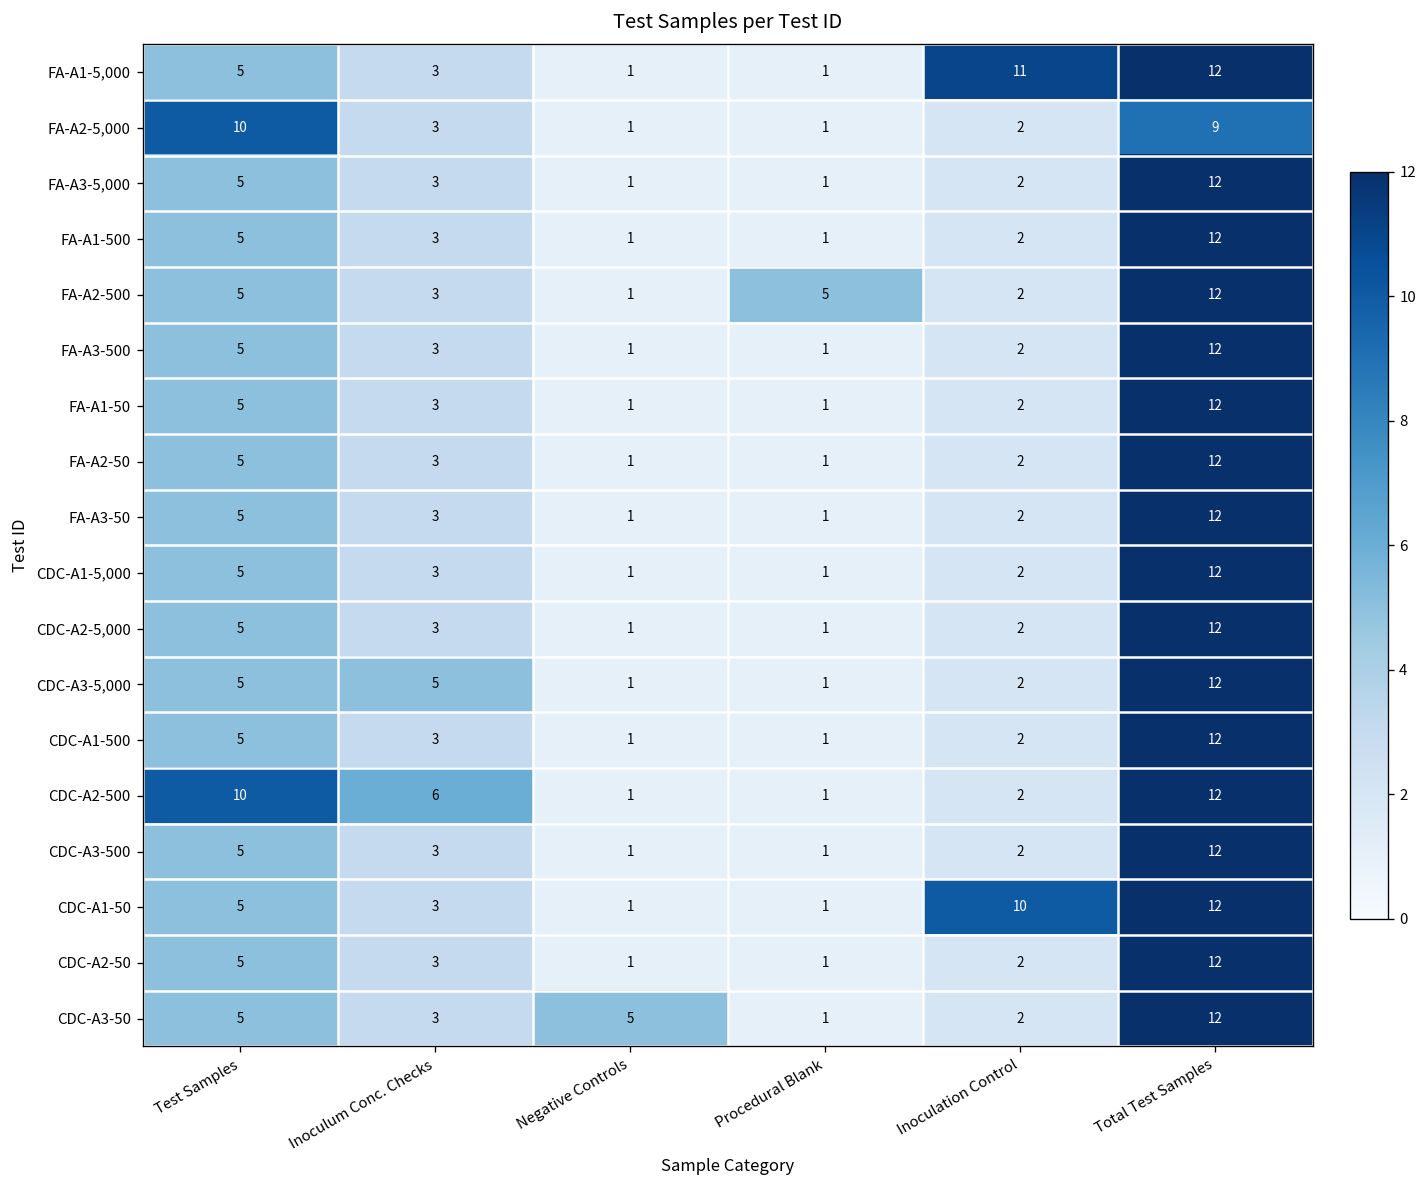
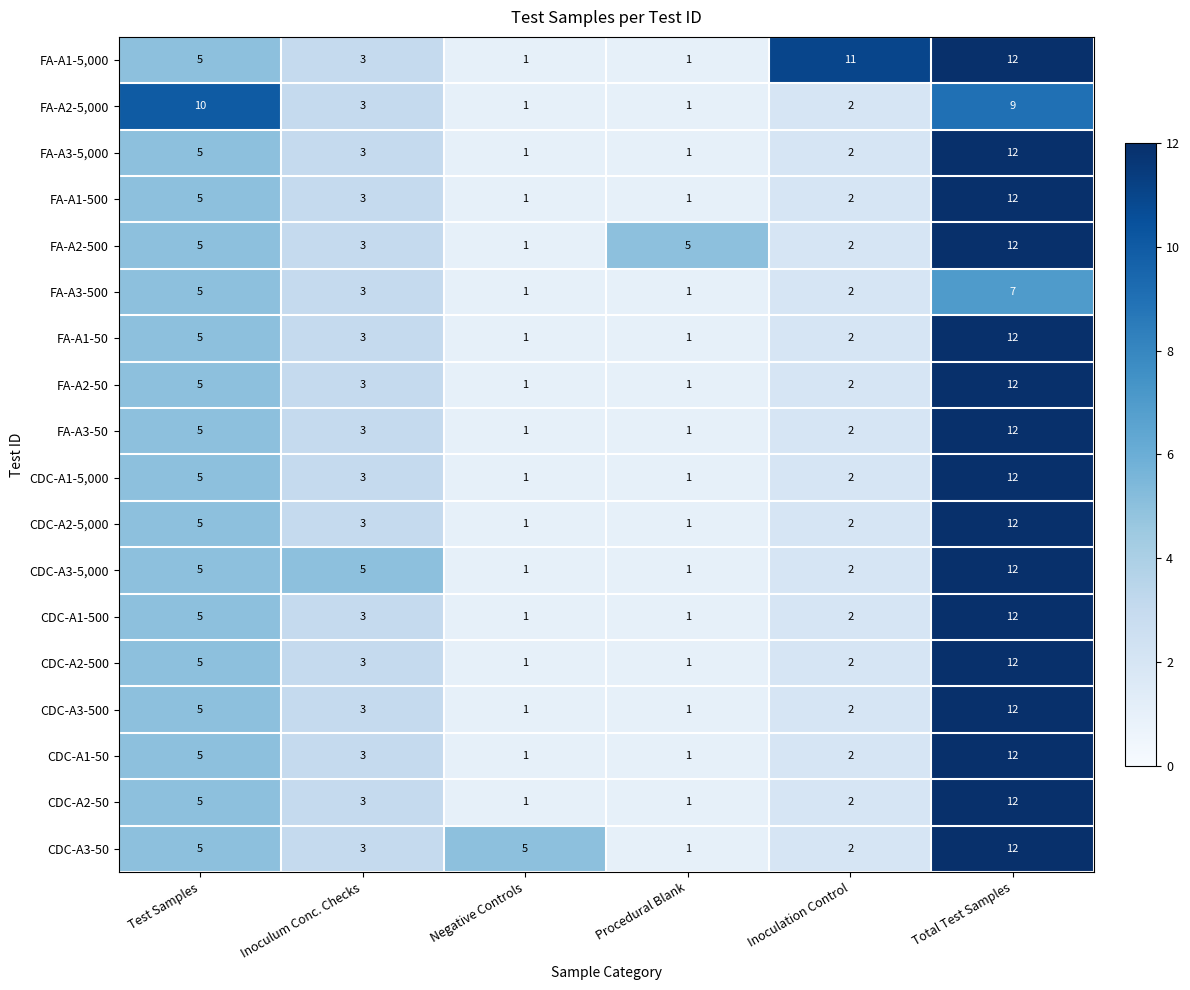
  {
    "FA-A1-5,000": {
      "Test Samples": 5,
      "Inoculum Conc. Checks": 3,
      "Negative Controls": 1,
      "Procedural Blank": 1,
      "Inoculation Control": 11,
      "Total Test Samples": 12
    },
    "FA-A2-5,000": {
      "Test Samples": 10,
      "Inoculum Conc. Checks": 3,
      "Negative Controls": 1,
      "Procedural Blank": 1,
      "Inoculation Control": 2,
      "Total Test Samples": 9
    },
    "FA-A3-5,000": {
      "Test Samples": 5,
      "Inoculum Conc. Checks": 3,
      "Negative Controls": 1,
      "Procedural Blank": 1,
      "Inoculation Control": 2,
      "Total Test Samples": 12
    },
    "FA-A1-500": {
      "Test Samples": 5,
      "Inoculum Conc. Checks": 3,
      "Negative Controls": 1,
      "Procedural Blank": 1,
      "Inoculation Control": 2,
      "Total Test Samples": 12
    },
    "FA-A2-500": {
      "Test Samples": 5,
      "Inoculum Conc. Checks": 3,
      "Negative Controls": 1,
      "Procedural Blank": 5,
      "Inoculation Control": 2,
      "Total Test Samples": 12
    },
    "FA-A3-500": {
      "Test Samples": 5,
      "Inoculum Conc. Checks": 3,
      "Negative Controls": 1,
      "Procedural Blank": 1,
      "Inoculation Control": 2,
-     "Total Test Samples": 12
+     "Total Test Samples": 7
    },
    "FA-A1-50": {
      "Test Samples": 5,
      "Inoculum Conc. Checks": 3,
      "Negative Controls": 1,
      "Procedural Blank": 1,
      "Inoculation Control": 2,
      "Total Test Samples": 12
    },
    "FA-A2-50": {
      "Test Samples": 5,
      "Inoculum Conc. Checks": 3,
      "Negative Controls": 1,
      "Procedural Blank": 1,
      "Inoculation Control": 2,
      "Total Test Samples": 12
    },
    "FA-A3-50": {
      "Test Samples": 5,
      "Inoculum Conc. Checks": 3,
      "Negative Controls": 1,
      "Procedural Blank": 1,
      "Inoculation Control": 2,
      "Total Test Samples": 12
    },
    "CDC-A1-5,000": {
      "Test Samples": 5,
      "Inoculum Conc. Checks": 3,
      "Negative Controls": 1,
      "Procedural Blank": 1,
      "Inoculation Control": 2,
      "Total Test Samples": 12
    },
    "CDC-A2-5,000": {
      "Test Samples": 5,
      "Inoculum Conc. Checks": 3,
      "Negative Controls": 1,
      "Procedural Blank": 1,
      "Inoculation Control": 2,
      "Total Test Samples": 12
    },
    "CDC-A3-5,000": {
      "Test Samples": 5,
      "Inoculum Conc. Checks": 5,
      "Negative Controls": 1,
      "Procedural Blank": 1,
      "Inoculation Control": 2,
      "Total Test Samples": 12
    },
    "CDC-A1-500": {
      "Test Samples": 5,
      "Inoculum Conc. Checks": 3,
      "Negative Controls": 1,
      "Procedural Blank": 1,
      "Inoculation Control": 2,
      "Total Test Samples": 12
    },
    "CDC-A2-500": {
-     "Test Samples": 10,
-     "Inoculum Conc. Checks": 6,
+     "Test Samples": 5,
+     "Inoculum Conc. Checks": 3,
      "Negative Controls": 1,
      "Procedural Blank": 1,
      "Inoculation Control": 2,
      "Total Test Samples": 12
    },
    "CDC-A3-500": {
      "Test Samples": 5,
      "Inoculum Conc. Checks": 3,
      "Negative Controls": 1,
      "Procedural Blank": 1,
      "Inoculation Control": 2,
      "Total Test Samples": 12
    },
    "CDC-A1-50": {
      "Test Samples": 5,
      "Inoculum Conc. Checks": 3,
      "Negative Controls": 1,
      "Procedural Blank": 1,
-     "Inoculation Control": 10,
+     "Inoculation Control": 2,
      "Total Test Samples": 12
    },
    "CDC-A2-50": {
      "Test Samples": 5,
      "Inoculum Conc. Checks": 3,
      "Negative Controls": 1,
      "Procedural Blank": 1,
      "Inoculation Control": 2,
      "Total Test Samples": 12
    },
    "CDC-A3-50": {
      "Test Samples": 5,
      "Inoculum Conc. Checks": 3,
      "Negative Controls": 5,
      "Procedural Blank": 1,
      "Inoculation Control": 2,
      "Total Test Samples": 12
    }
  }
